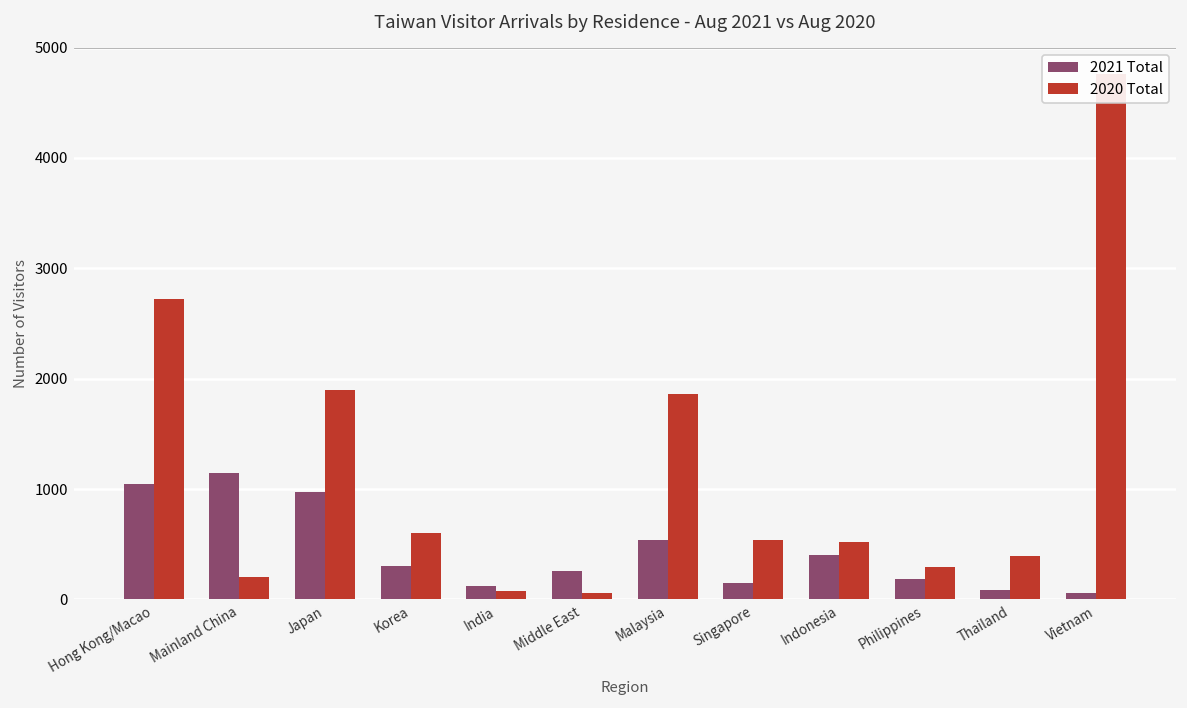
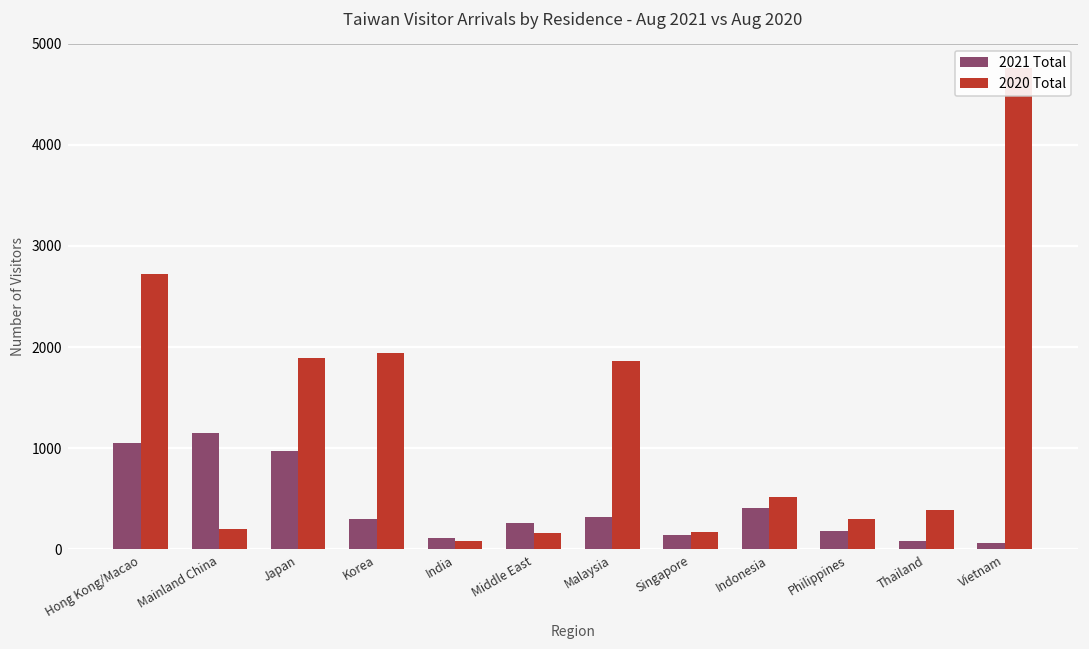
  {
    "2021 Total": {
      "Hong Kong/Macao": 1000,
      "Mainland China": 1100,
      "Japan": 1000,
      "Korea": 300,
      "India": 100,
      "Middle East": 300,
-     "Malaysia": 500,
+     "Malaysia": 300,
      "Singapore": 100,
      "Indonesia": 400,
      "Philippines": 200,
      "Thailand": 100,
      "Vietnam": 100
    },
    "2020 Total": {
      "Hong Kong/Macao": 2700,
      "Mainland China": 200,
      "Japan": 1900,
-     "Korea": 600,
+     "Korea": 1900,
      "India": 100,
-     "Middle East": 100,
+     "Middle East": 200,
      "Malaysia": 1900,
-     "Singapore": 500,
+     "Singapore": 200,
      "Indonesia": 500,
      "Philippines": 300,
      "Thailand": 400
    }
  }
